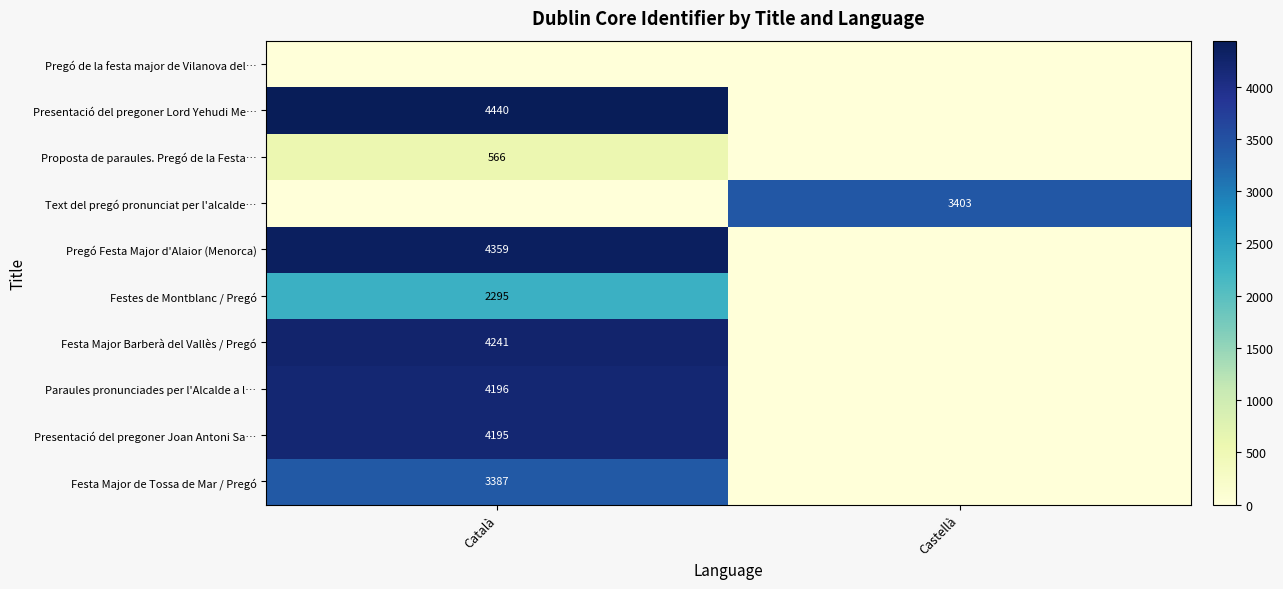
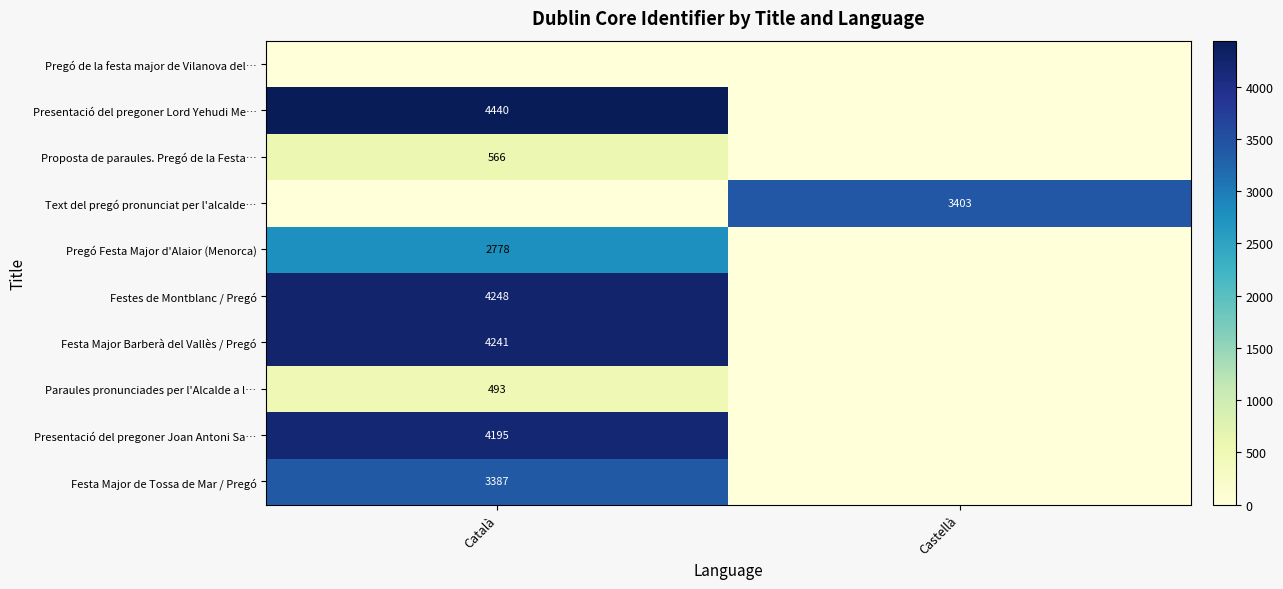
  {
    "Presentació del pregoner Lord Yehudi Me…": {
      "Català": 4440
    },
    "Proposta de paraules. Pregó de la Festa…": {
      "Català": 566
    },
    "Text del pregó pronunciat per l'alcalde…": {
      "Castellà": 3403
    },
    "Pregó Festa Major d'Alaior (Menorca)": {
-     "Català": 4359
+     "Català": 2778
    },
    "Festes de Montblanc / Pregó": {
-     "Català": 2295
+     "Català": 4248
    },
    "Festa Major Barberà del Vallès / Pregó": {
      "Català": 4241
    },
    "Paraules pronunciades per l'Alcalde a l…": {
-     "Català": 4196
+     "Català": 493
    },
    "Presentació del pregoner Joan Antoni Sa…": {
      "Català": 4195
    },
    "Festa Major de Tossa de Mar / Pregó": {
      "Català": 3387
    }
  }
